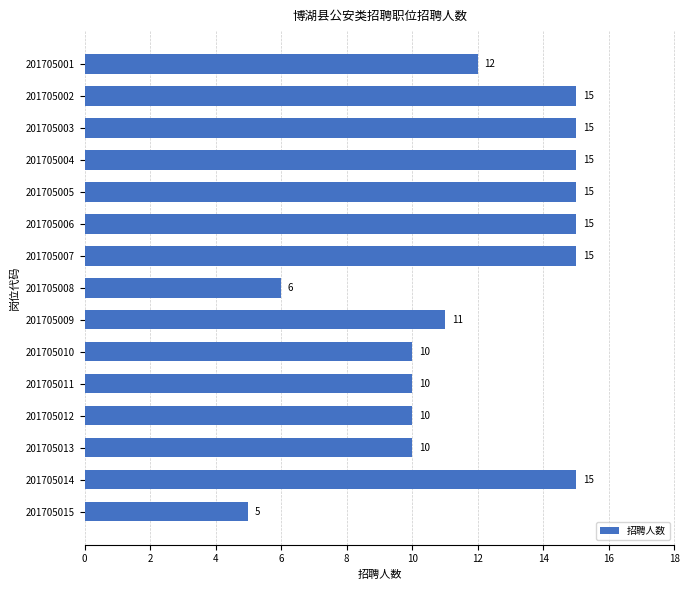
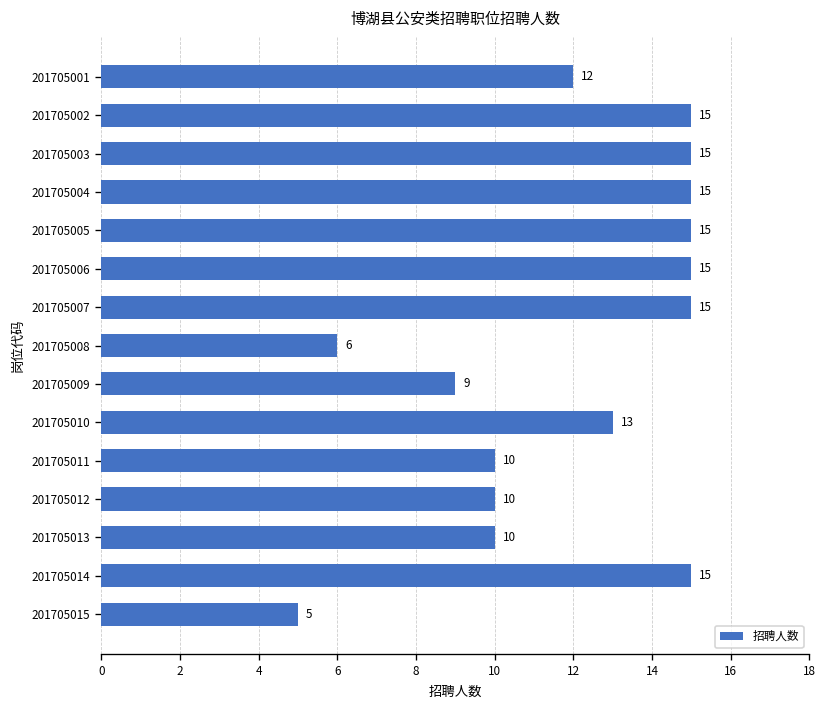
  {
    "201705001": 12,
    "201705002": 15,
    "201705003": 15,
    "201705004": 15,
    "201705005": 15,
    "201705006": 15,
    "201705007": 15,
    "201705008": 6,
-   "201705009": 11,
-   "201705010": 10,
+   "201705009": 9,
+   "201705010": 13,
    "201705011": 10,
    "201705012": 10,
    "201705013": 10,
    "201705014": 15,
    "201705015": 5
  }
